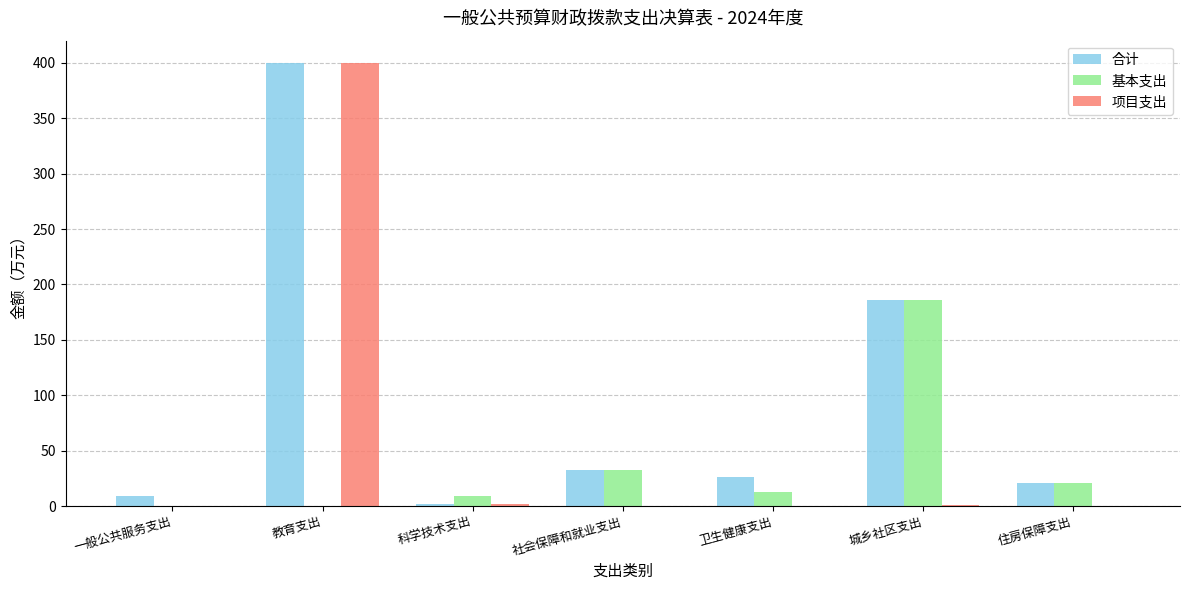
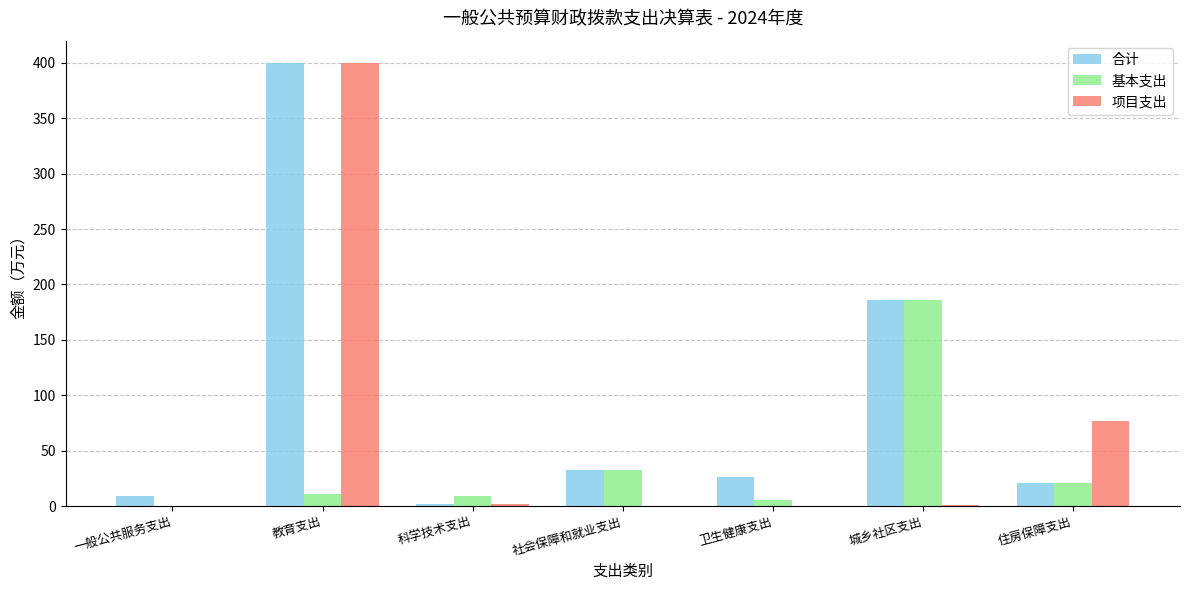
  {
    "合计": {
      "一般公共服务支出": 9,
      "教育支出": 400,
      "社会保障和就业支出": 32,
      "卫生健康支出": 26,
      "城乡社区支出": 186,
      "住房保障支出": 20
    },
    "基本支出": {
-     "教育支出": 0,
+     "教育支出": 11,
      "科学技术支出": 9,
      "社会保障和就业支出": 32,
-     "卫生健康支出": 13,
+     "卫生健康支出": 5,
      "城乡社区支出": 186,
      "住房保障支出": 20
    },
    "项目支出": {
      "一般公共服务支出": 0,
      "教育支出": 400,
      "社会保障和就业支出": 0,
      "卫生健康支出": 0,
-     "住房保障支出": 0
+     "住房保障支出": 77
    }
  }
